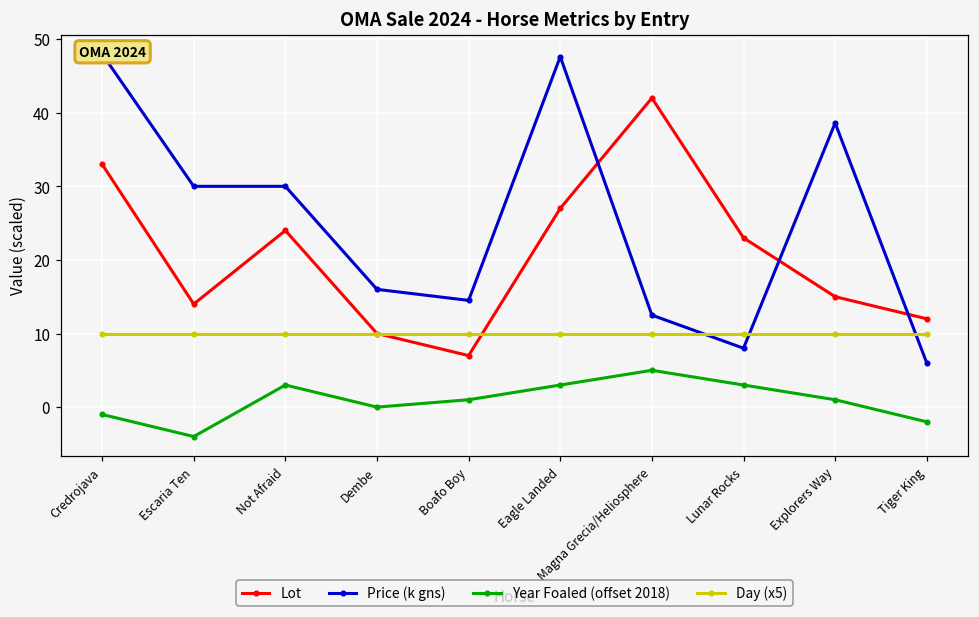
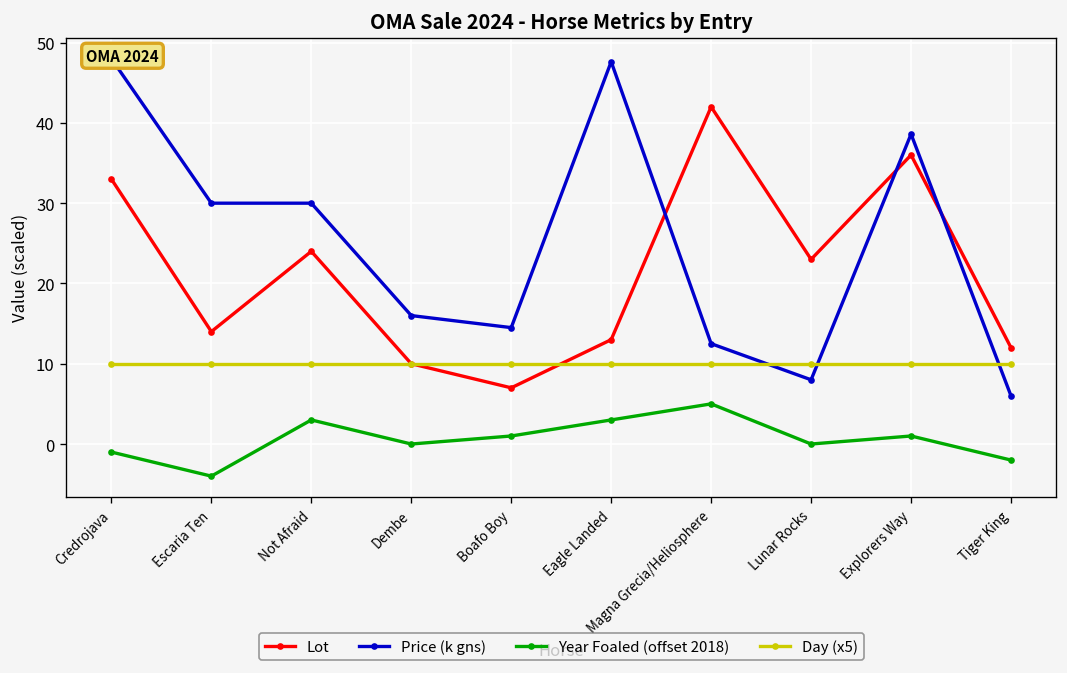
  {
    "Lot": {
      "Credrojava": 33,
      "Escaria Ten": 14,
      "Not Afraid": 24,
      "Boafo Boy": 7,
-     "Eagle Landed": 27,
+     "Eagle Landed": 13,
      "Magna Grecia/Heliosphere": 42,
      "Lunar Rocks": 23,
-     "Explorers Way": 15,
+     "Explorers Way": 36,
      "Tiger King": 12
    },
    "Price (k gns)": {
      "Escaria Ten": 30,
      "Not Afraid": 30,
      "Dembe": 16,
      "Boafo Boy": 15,
      "Eagle Landed": 48,
      "Magna Grecia/Heliosphere": 13,
      "Lunar Rocks": 8,
      "Explorers Way": 39,
      "Tiger King": 6
    },
    "Year Foaled (offset 2018)": {
      "Credrojava": -1,
      "Escaria Ten": -4,
      "Not Afraid": 3,
      "Dembe": 0,
      "Boafo Boy": 1,
      "Eagle Landed": 3,
      "Magna Grecia/Heliosphere": 5,
-     "Lunar Rocks": 3,
+     "Lunar Rocks": 0,
      "Explorers Way": 1,
      "Tiger King": -2
    },
    "Day (x5)": {
      "Credrojava": 10,
      "Escaria Ten": 10,
      "Not Afraid": 10,
      "Boafo Boy": 10,
      "Eagle Landed": 10,
      "Magna Grecia/Heliosphere": 10,
      "Lunar Rocks": 10,
      "Explorers Way": 10,
      "Tiger King": 10
    }
  }
